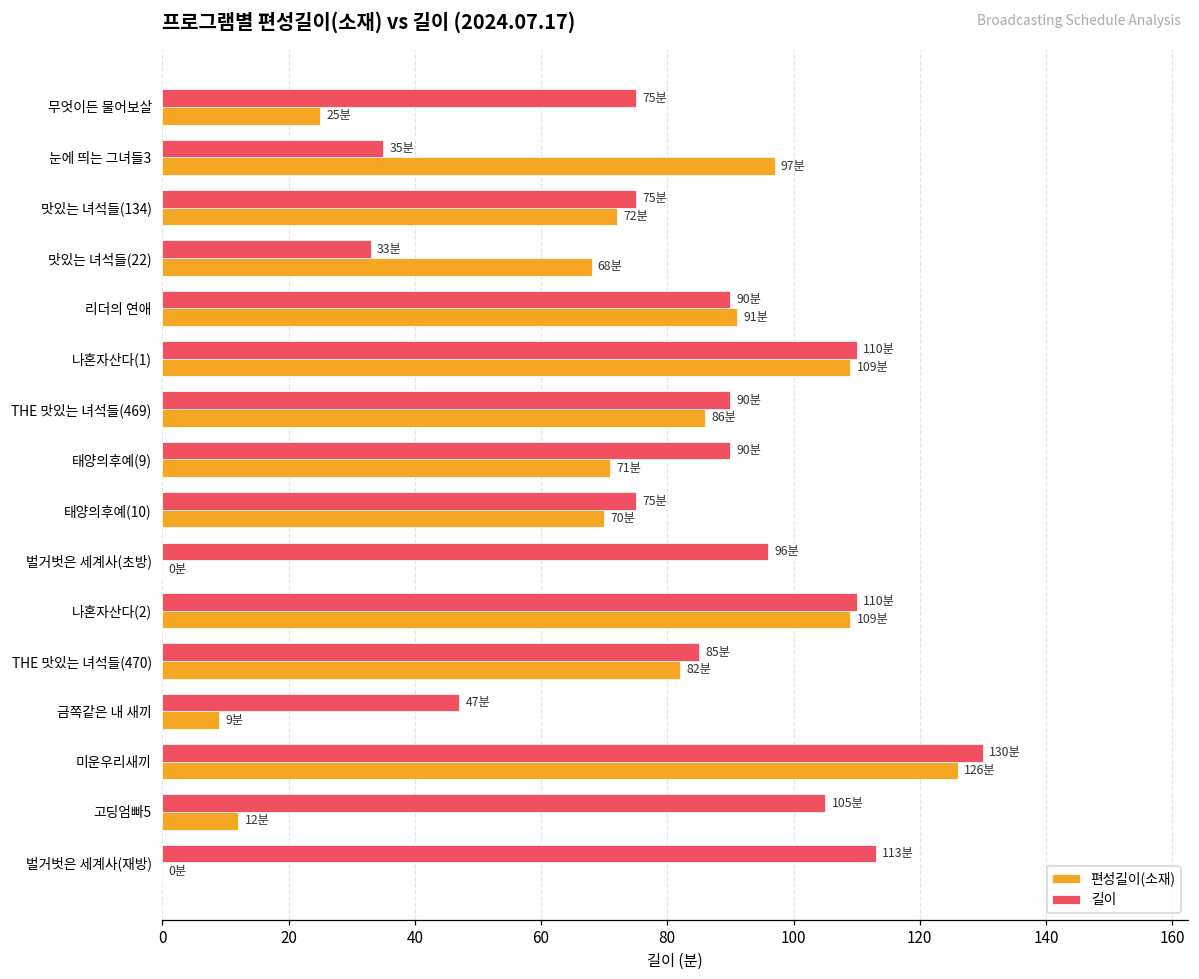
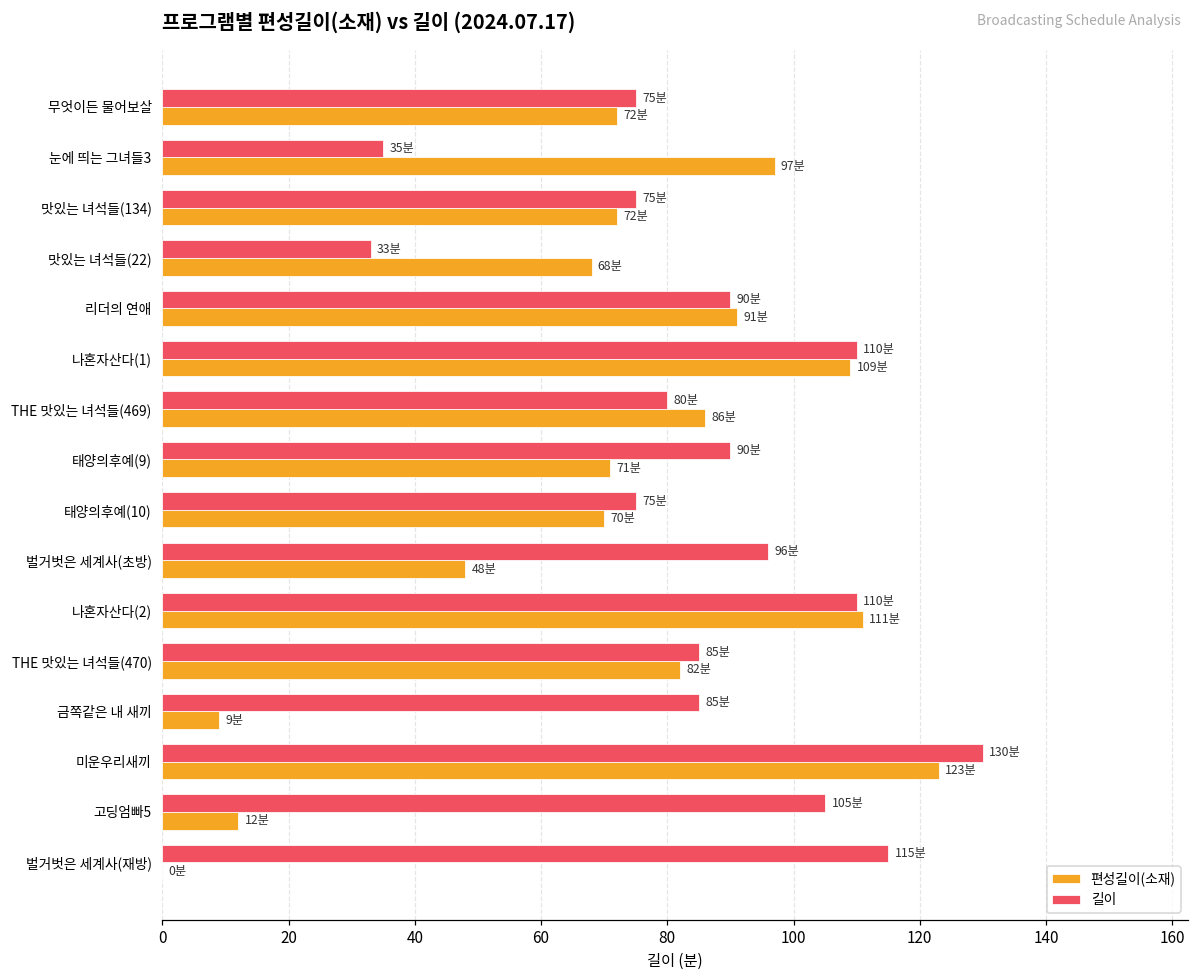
  {
    "편성길이(소재)": {
-     "무엇이든 물어보살": "25분",
+     "무엇이든 물어보살": "72분",
      "눈에 띄는 그녀들3": "97분",
      "맛있는 녀석들(134)": "72분",
      "맛있는 녀석들(22)": "68분",
      "리더의 연애": "91분",
      "나혼자산다(1)": "109분",
      "THE 맛있는 녀석들(469)": "86분",
      "태양의후예(9)": "71분",
      "태양의후예(10)": "70분",
-     "벌거벗은 세계사(초방)": "0분",
-     "나혼자산다(2)": "109분",
+     "벌거벗은 세계사(초방)": "48분",
+     "나혼자산다(2)": "111분",
      "THE 맛있는 녀석들(470)": "82분",
      "금쪽같은 내 새끼": "9분",
-     "미운우리새끼": "126분",
+     "미운우리새끼": "123분",
      "고딩엄빠5": "12분",
      "벌거벗은 세계사(재방)": "0분"
    },
    "길이": {
      "무엇이든 물어보살": "75분",
      "눈에 띄는 그녀들3": "35분",
      "맛있는 녀석들(134)": "75분",
      "맛있는 녀석들(22)": "33분",
      "리더의 연애": "90분",
      "나혼자산다(1)": "110분",
-     "THE 맛있는 녀석들(469)": "90분",
+     "THE 맛있는 녀석들(469)": "80분",
      "태양의후예(9)": "90분",
      "태양의후예(10)": "75분",
      "벌거벗은 세계사(초방)": "96분",
      "나혼자산다(2)": "110분",
      "THE 맛있는 녀석들(470)": "85분",
-     "금쪽같은 내 새끼": "47분",
+     "금쪽같은 내 새끼": "85분",
      "미운우리새끼": "130분",
      "고딩엄빠5": "105분",
-     "벌거벗은 세계사(재방)": "113분"
+     "벌거벗은 세계사(재방)": "115분"
    }
  }
